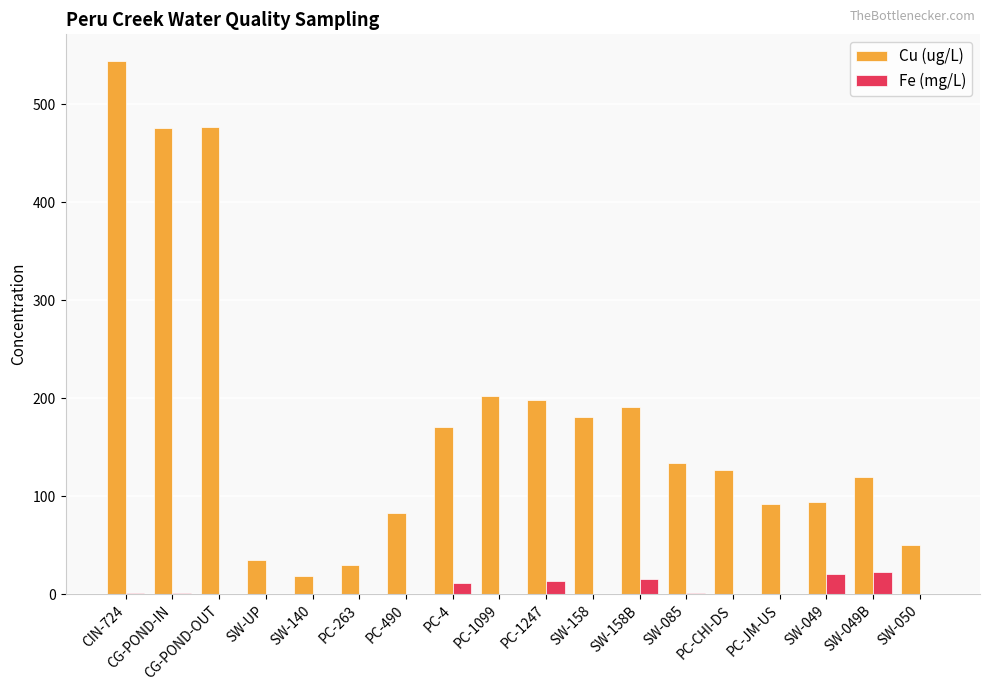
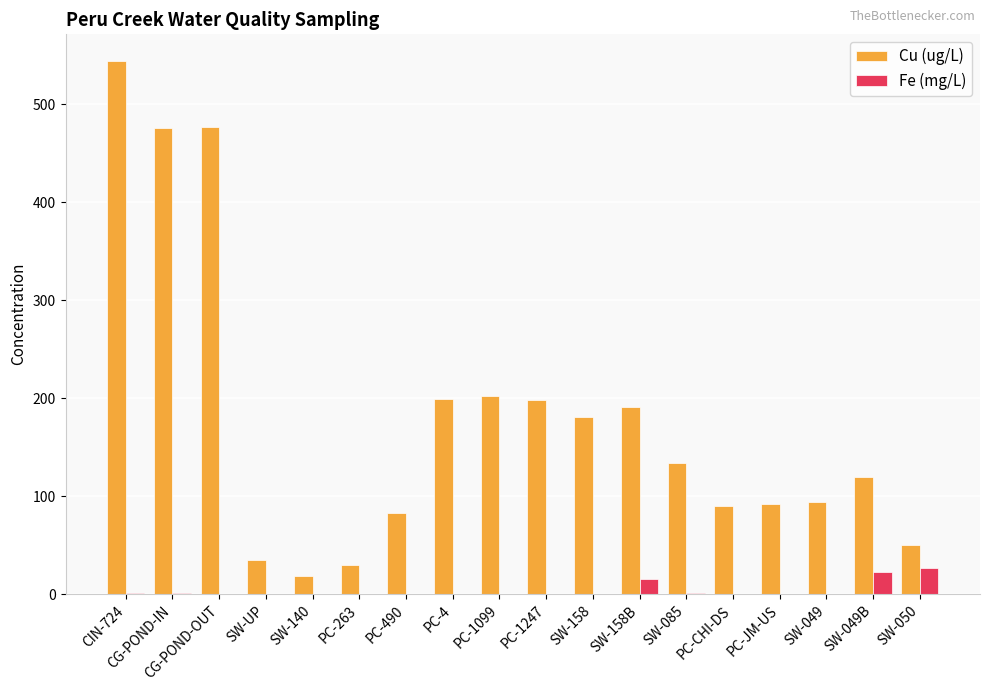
  {
    "Cu (ug/L)": {
      "CIN-724": 540,
      "CG-POND-IN": 480,
      "CG-POND-OUT": 480,
      "SW-UP": 40,
      "SW-140": 20,
      "PC-263": 30,
      "PC-490": 80,
-     "PC-4": 170,
+     "PC-4": 200,
      "PC-1099": 200,
      "PC-1247": 200,
      "SW-158": 180,
      "SW-158B": 190,
      "SW-085": 130,
-     "PC-CHI-DS": 130,
+     "PC-CHI-DS": 90,
      "PC-JM-US": 90,
      "SW-049": 90,
      "SW-049B": 120,
      "SW-050": 50
    },
    "Fe (mg/L)": {
-     "PC-4": 10,
-     "PC-1247": 10,
+     "PC-4": 0,
+     "PC-1247": 0,
      "SW-158B": 20,
-     "SW-049": 20,
+     "SW-049": 0,
      "SW-049B": 20,
-     "SW-050": 0
+     "SW-050": 30
    }
  }
